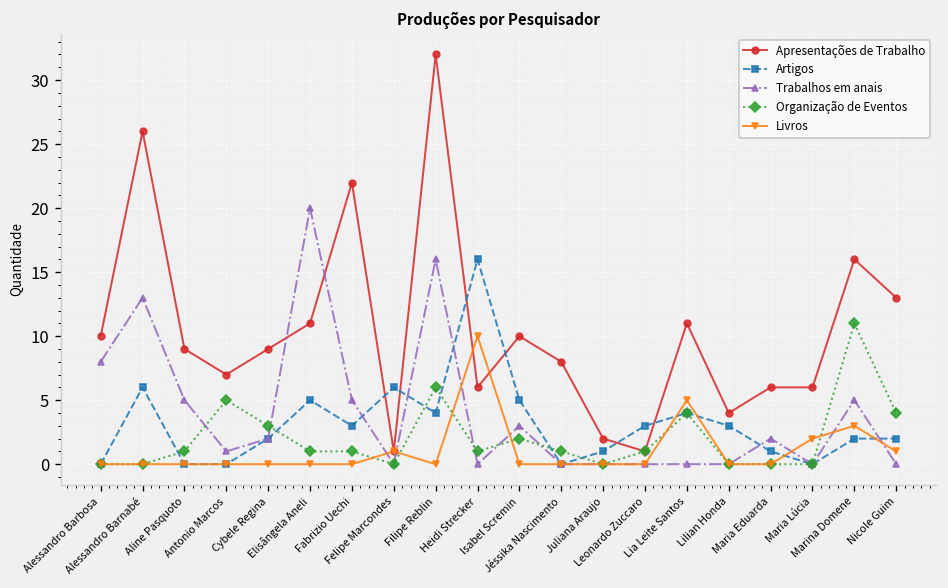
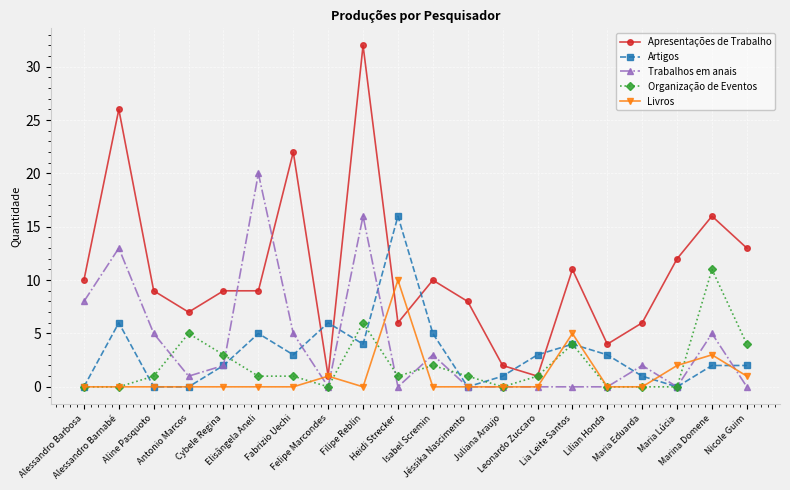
  {
    "Apresentações de Trabalho": {
      "Alessandro Barbosa": 10,
      "Alessandro Barnabé": 26,
      "Aline Pasquoto": 9,
      "Antonio Marcos": 7,
      "Cybele Regina": 9,
-     "Elisângela Aneli": 11,
+     "Elisângela Aneli": 9,
      "Fabrizio Uechi": 22,
      "Filipe Reblin": 32,
      "Heidi Strecker": 6,
      "Isabel Scremin": 10,
      "Jéssika Nascimento": 8,
      "Juliana Araujo": 2,
      "Lia Leite Santos": 11,
      "Lilian Honda": 4,
      "Maria Eduarda": 6,
-     "Maria Lúcia": 6,
+     "Maria Lúcia": 12,
      "Marina Domene": 16,
      "Nicole Guim": 13
    },
    "Artigos": {
      "Alessandro Barnabé": 6,
      "Elisângela Aneli": 5,
      "Fabrizio Uechi": 3,
      "Felipe Marcondes": 6,
      "Filipe Reblin": 4,
      "Heidi Strecker": 16,
      "Isabel Scremin": 5,
      "Juliana Araujo": 1,
      "Leonardo Zuccaro": 3,
      "Lilian Honda": 3,
      "Maria Eduarda": 1,
      "Marina Domene": 2,
      "Nicole Guim": 2
    },
    "Trabalhos em anais": {
      "Alessandro Barbosa": 8,
      "Alessandro Barnabé": 13,
      "Aline Pasquoto": 5,
      "Antonio Marcos": 1,
      "Elisângela Aneli": 20,
      "Fabrizio Uechi": 5,
      "Filipe Reblin": 16,
      "Heidi Strecker": 0,
      "Isabel Scremin": 3,
      "Lia Leite Santos": 0,
      "Maria Eduarda": 2,
      "Marina Domene": 5,
      "Nicole Guim": 0
    },
    "Organização de Eventos": {
      "Aline Pasquoto": 1,
      "Antonio Marcos": 5,
      "Cybele Regina": 3,
      "Elisângela Aneli": 1,
      "Fabrizio Uechi": 1,
      "Filipe Reblin": 6,
      "Heidi Strecker": 1,
      "Isabel Scremin": 2,
      "Jéssika Nascimento": 1,
      "Marina Domene": 11,
      "Nicole Guim": 4
    },
    "Livros": {
      "Cybele Regina": 0,
      "Elisângela Aneli": 0,
      "Fabrizio Uechi": 0,
      "Filipe Reblin": 0,
      "Heidi Strecker": 10,
      "Isabel Scremin": 0,
      "Lia Leite Santos": 5,
      "Maria Lúcia": 2,
      "Marina Domene": 3,
      "Nicole Guim": 1
    }
  }
